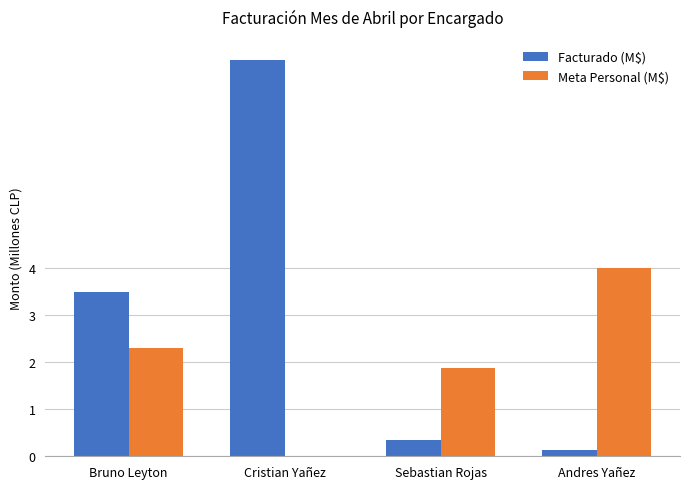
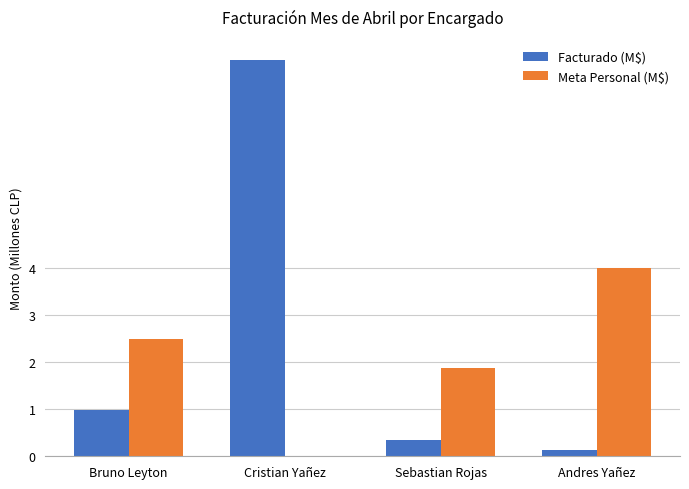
  {
    "Facturado (M$)": {
-     "Bruno Leyton": 3.5,
+     "Bruno Leyton": 1.0,
      "Cristian Yañez": 8.4,
      "Sebastian Rojas": 0.4,
      "Andres Yañez": 0.1
    },
    "Meta Personal (M$)": {
-     "Bruno Leyton": 2.3,
+     "Bruno Leyton": 2.5,
      "Cristian Yañez": 0.0,
      "Sebastian Rojas": 1.9,
      "Andres Yañez": 4.0
    }
  }
